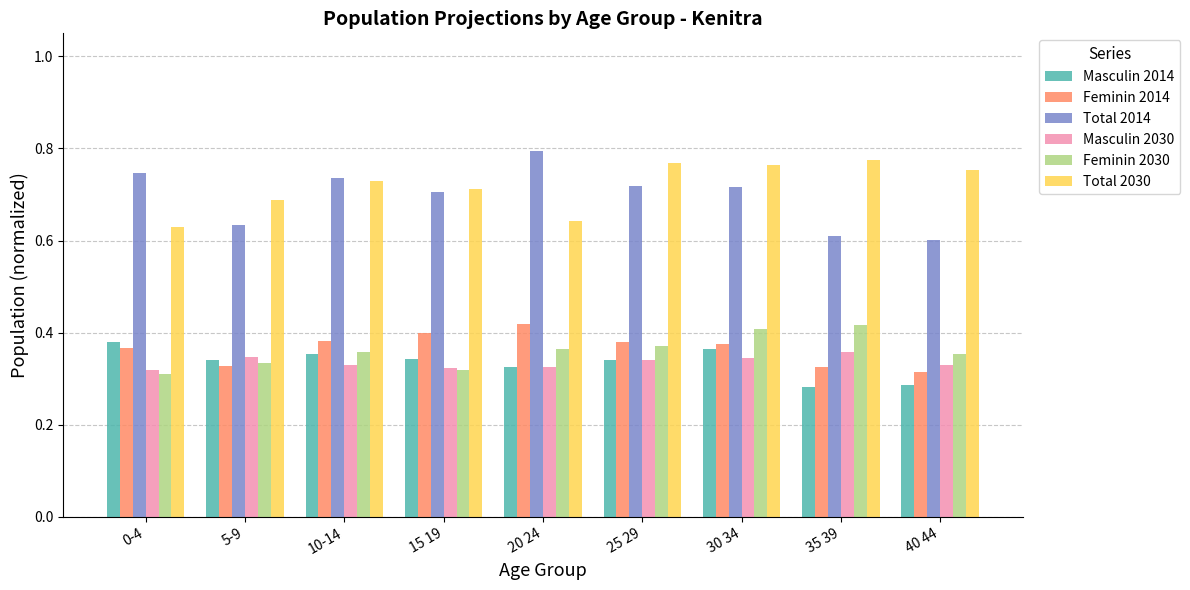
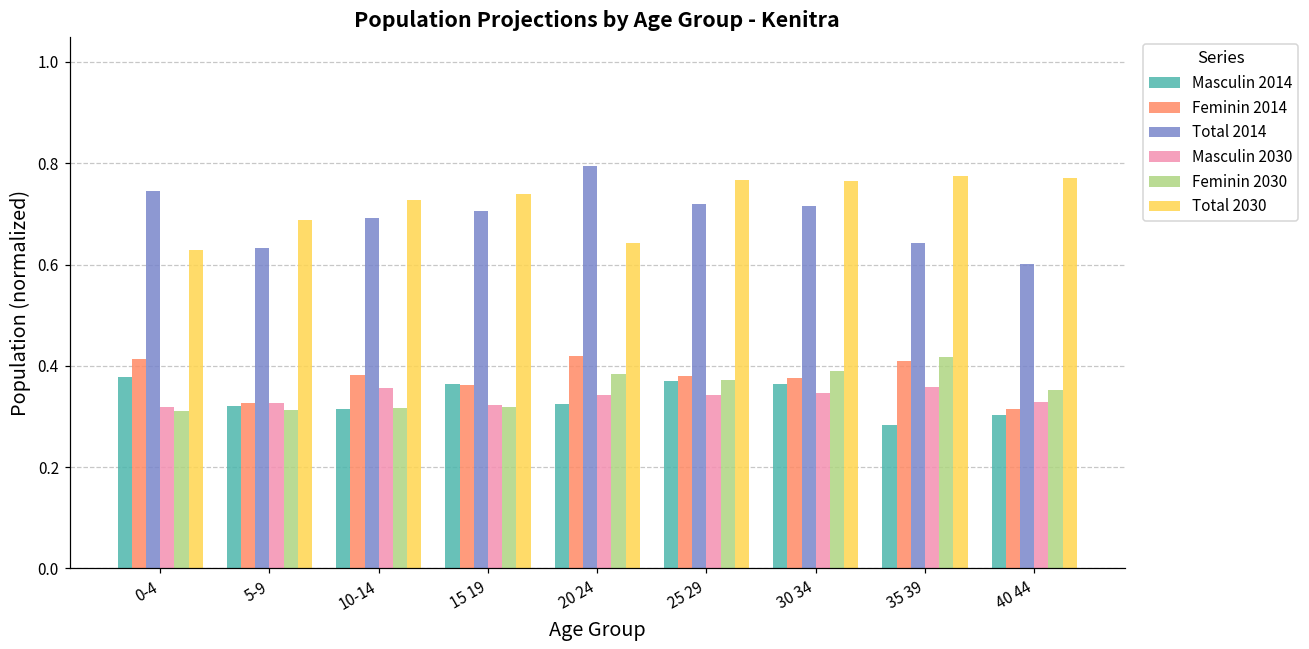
  {
    "Masculin 2014": {
      "0-4": 0.38,
-     "5-9": 0.34,
-     "10-14": 0.35,
-     "15 19": 0.34,
+     "5-9": 0.32,
+     "10-14": 0.32,
+     "15 19": 0.36,
      "20 24": 0.33,
-     "25 29": 0.34,
+     "25 29": 0.37,
      "30 34": 0.36,
      "35 39": 0.28,
-     "40 44": 0.29
+     "40 44": 0.30
    },
    "Feminin 2014": {
-     "0-4": 0.37,
+     "0-4": 0.41,
      "5-9": 0.33,
      "10-14": 0.38,
-     "15 19": 0.40,
+     "15 19": 0.36,
      "20 24": 0.42,
      "25 29": 0.38,
      "30 34": 0.38,
-     "35 39": 0.33,
+     "35 39": 0.41,
      "40 44": 0.31
    },
    "Total 2014": {
      "0-4": 0.75,
      "5-9": 0.63,
-     "10-14": 0.73,
+     "10-14": 0.69,
      "15 19": 0.71,
      "20 24": 0.79,
      "25 29": 0.72,
      "30 34": 0.72,
-     "35 39": 0.61,
+     "35 39": 0.64,
      "40 44": 0.60
    },
    "Masculin 2030": {
      "0-4": 0.32,
-     "5-9": 0.35,
-     "10-14": 0.33,
+     "5-9": 0.33,
+     "10-14": 0.36,
      "15 19": 0.32,
-     "20 24": 0.32,
+     "20 24": 0.34,
      "25 29": 0.34,
      "30 34": 0.35,
      "35 39": 0.36,
      "40 44": 0.33
    },
    "Feminin 2030": {
      "0-4": 0.31,
-     "5-9": 0.33,
-     "10-14": 0.36,
+     "5-9": 0.31,
+     "10-14": 0.32,
      "15 19": 0.32,
-     "20 24": 0.36,
+     "20 24": 0.38,
      "25 29": 0.37,
-     "30 34": 0.41,
+     "30 34": 0.39,
      "35 39": 0.42,
      "40 44": 0.35
    },
    "Total 2030": {
      "0-4": 0.63,
      "5-9": 0.69,
      "10-14": 0.73,
-     "15 19": 0.71,
+     "15 19": 0.74,
      "20 24": 0.64,
      "25 29": 0.77,
      "30 34": 0.76,
      "35 39": 0.78,
-     "40 44": 0.75
+     "40 44": 0.77
    }
  }
